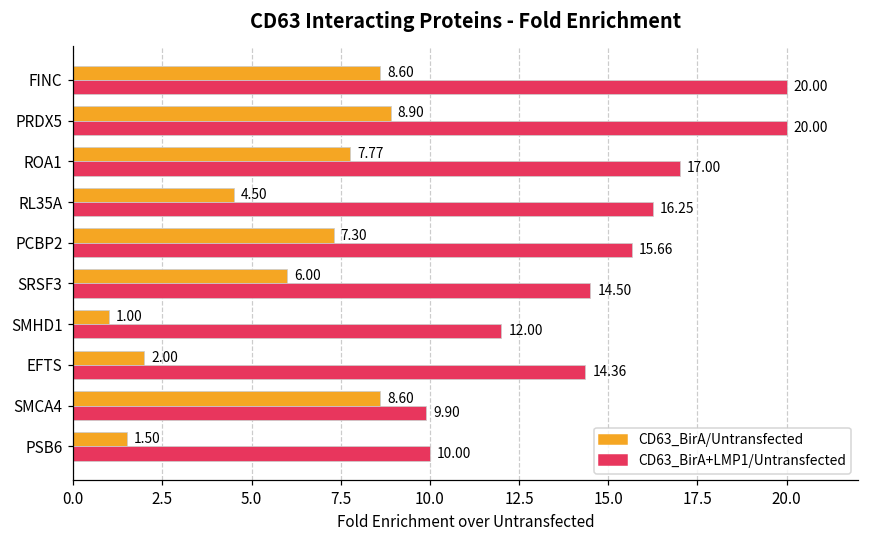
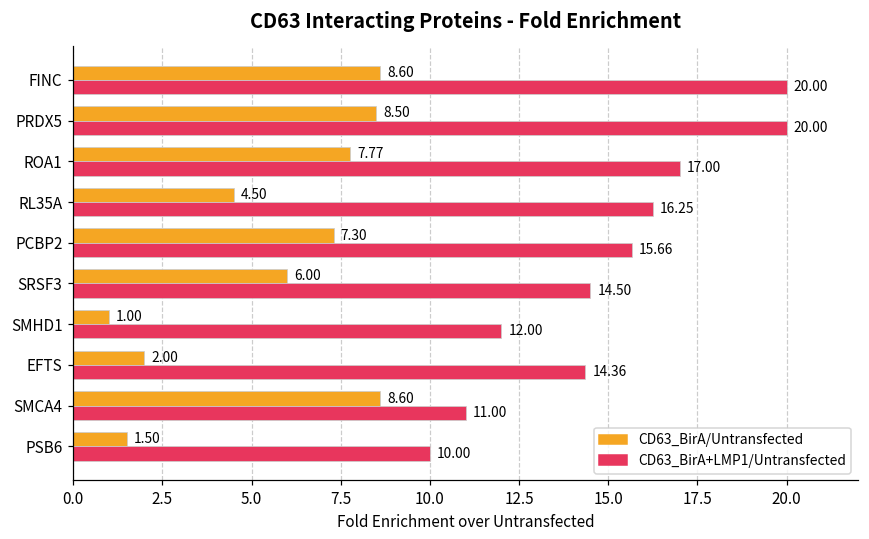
  {
    "CD63_BirA/Untransfected": {
      "FINC": 8.60,
-     "PRDX5": 8.90,
+     "PRDX5": 8.50,
      "ROA1": 7.77,
      "RL35A": 4.50,
      "PCBP2": 7.30,
      "SRSF3": 6.00,
      "SMHD1": 1.00,
      "EFTS": 2.00,
      "SMCA4": 8.60,
      "PSB6": 1.50
    },
    "CD63_BirA+LMP1/Untransfected": {
      "FINC": 20.00,
      "PRDX5": 20.00,
      "ROA1": 17.00,
      "RL35A": 16.25,
      "PCBP2": 15.66,
      "SRSF3": 14.50,
      "SMHD1": 12.00,
      "EFTS": 14.36,
-     "SMCA4": 9.90,
+     "SMCA4": 11.00,
      "PSB6": 10.00
    }
  }
